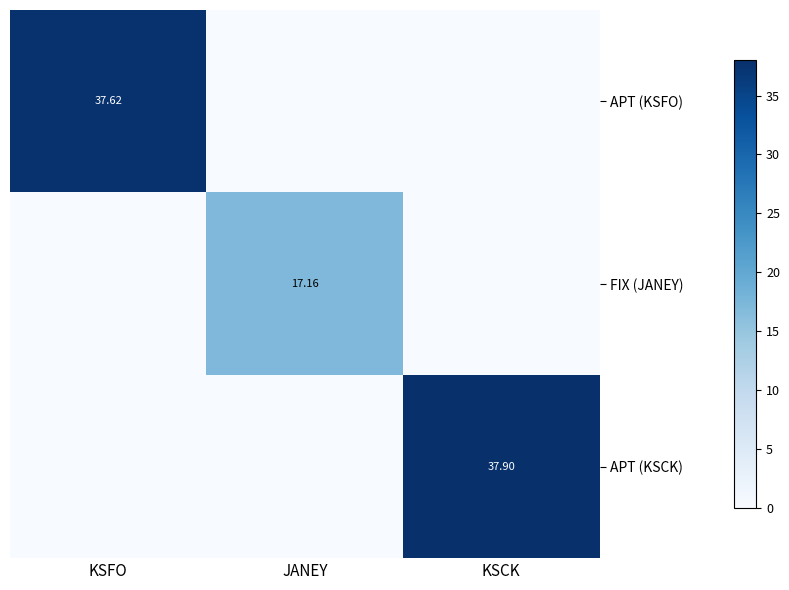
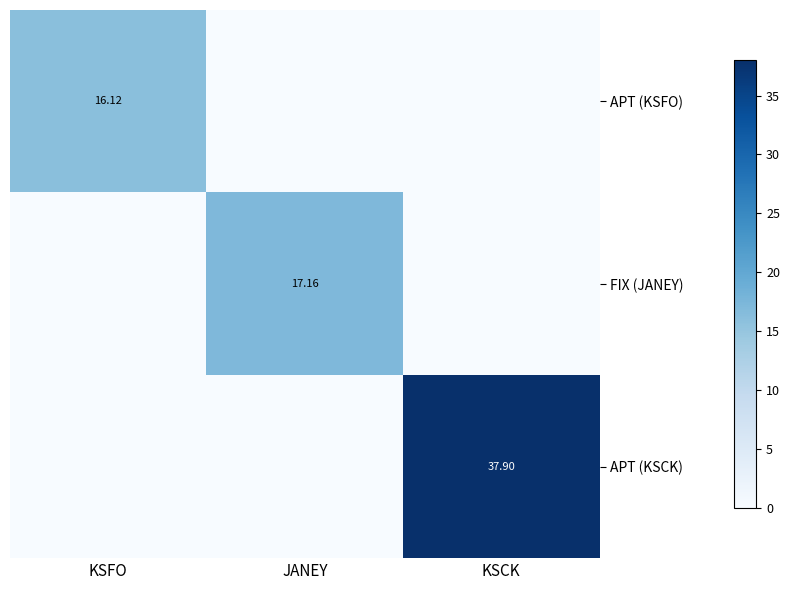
  {
    "APT (KSFO)": {
-     "KSFO": 37.62
+     "KSFO": 16.12
    },
    "FIX (JANEY)": {
      "JANEY": 17.16
    },
    "APT (KSCK)": {
      "KSCK": 37.90
    }
  }
